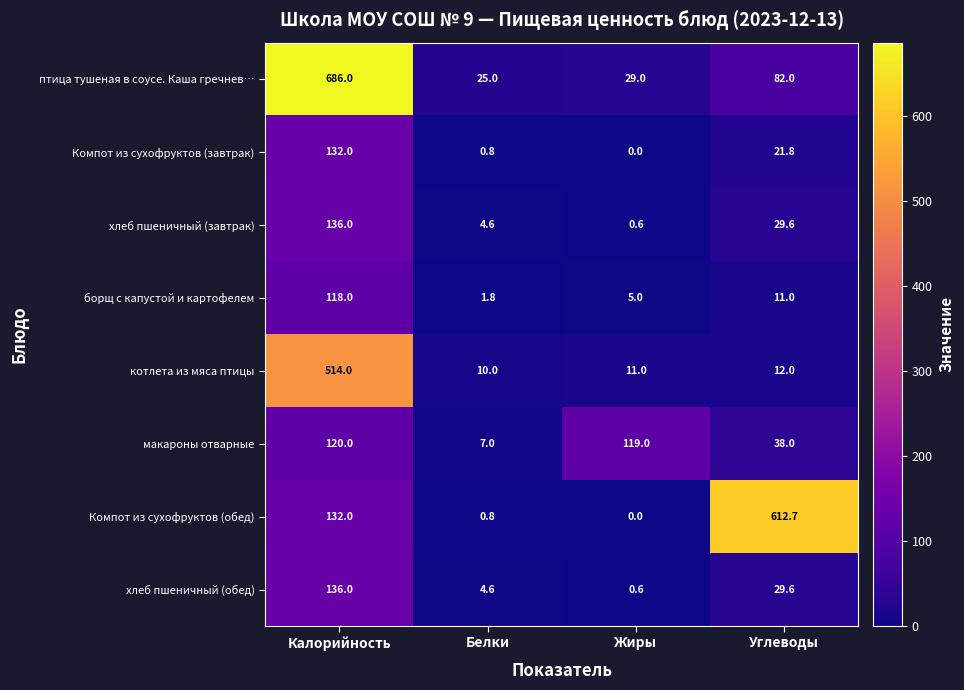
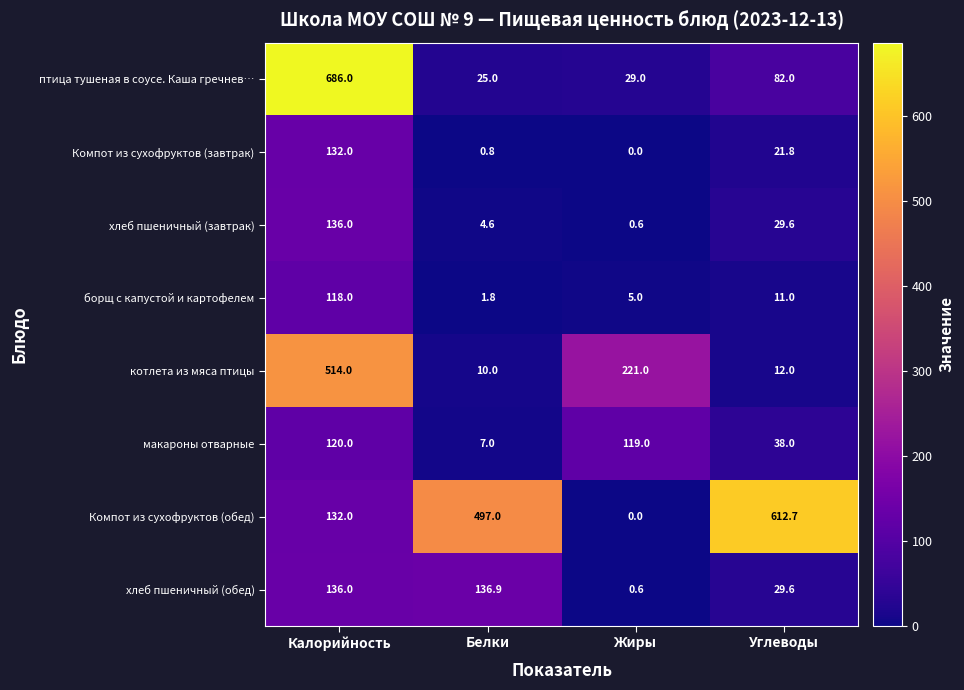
  {
    "птица тушеная в соусе. Каша гречнев…": {
      "Калорийность": 686.0,
      "Белки": 25.0,
      "Жиры": 29.0,
      "Углеводы": 82.0
    },
    "Компот из сухофруктов (завтрак)": {
      "Калорийность": 132.0,
      "Белки": 0.8,
      "Жиры": 0.0,
      "Углеводы": 21.8
    },
    "хлеб пшеничный (завтрак)": {
      "Калорийность": 136.0,
      "Белки": 4.6,
      "Жиры": 0.6,
      "Углеводы": 29.6
    },
    "борщ с капустой и картофелем": {
      "Калорийность": 118.0,
      "Белки": 1.8,
      "Жиры": 5.0,
      "Углеводы": 11.0
    },
    "котлета из мяса птицы": {
      "Калорийность": 514.0,
      "Белки": 10.0,
-     "Жиры": 11.0,
+     "Жиры": 221.0,
      "Углеводы": 12.0
    },
    "макароны отварные": {
      "Калорийность": 120.0,
      "Белки": 7.0,
      "Жиры": 119.0,
      "Углеводы": 38.0
    },
    "Компот из сухофруктов (обед)": {
      "Калорийность": 132.0,
-     "Белки": 0.8,
+     "Белки": 497.0,
      "Жиры": 0.0,
      "Углеводы": 612.7
    },
    "хлеб пшеничный (обед)": {
      "Калорийность": 136.0,
-     "Белки": 4.6,
+     "Белки": 136.9,
      "Жиры": 0.6,
      "Углеводы": 29.6
    }
  }
